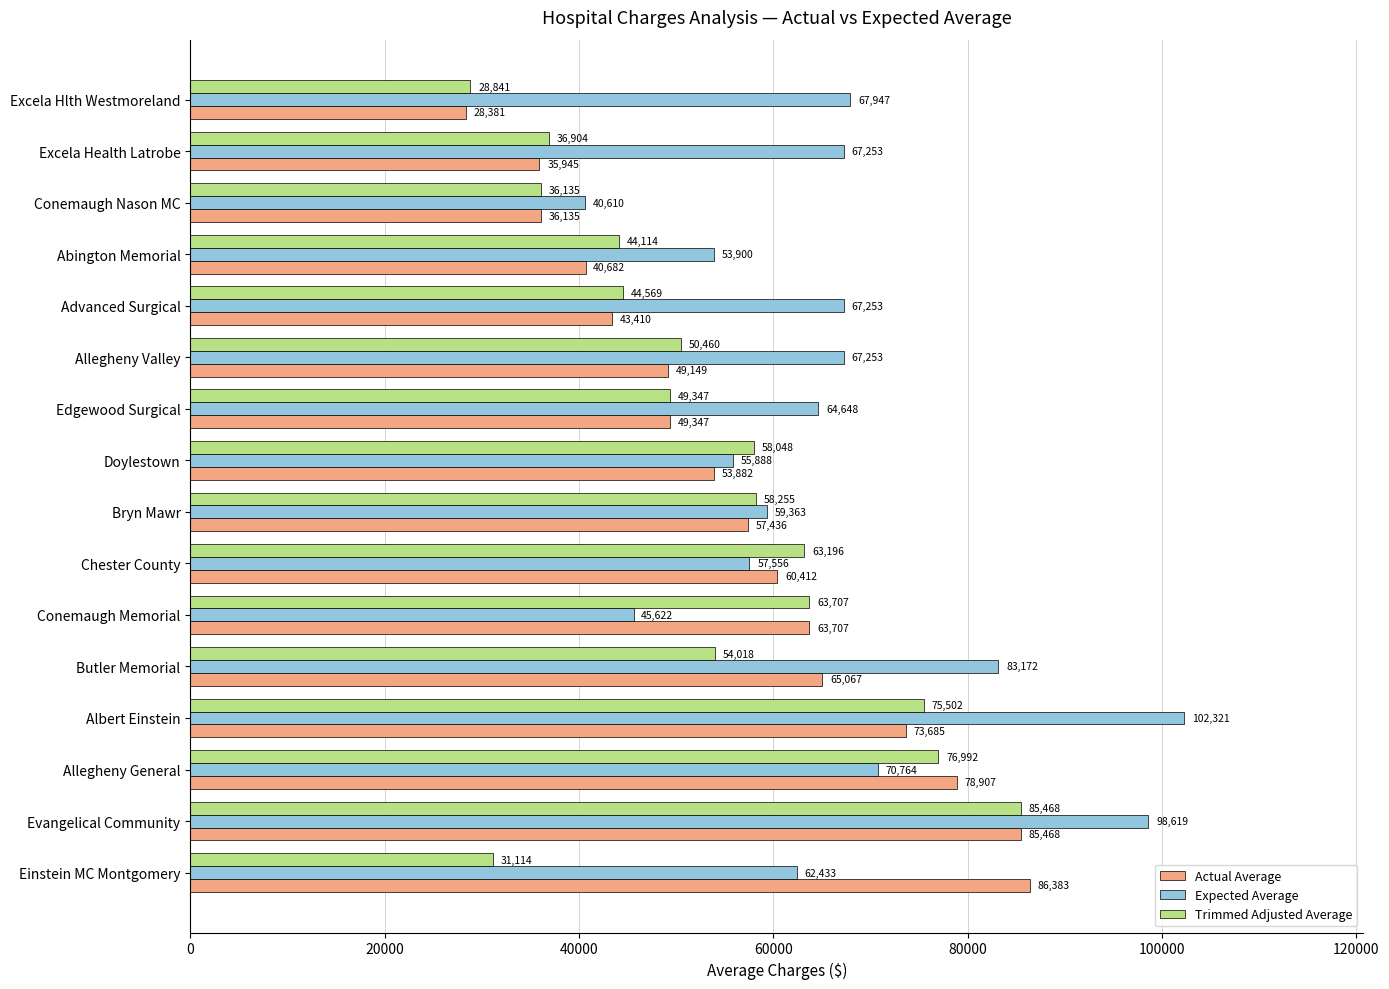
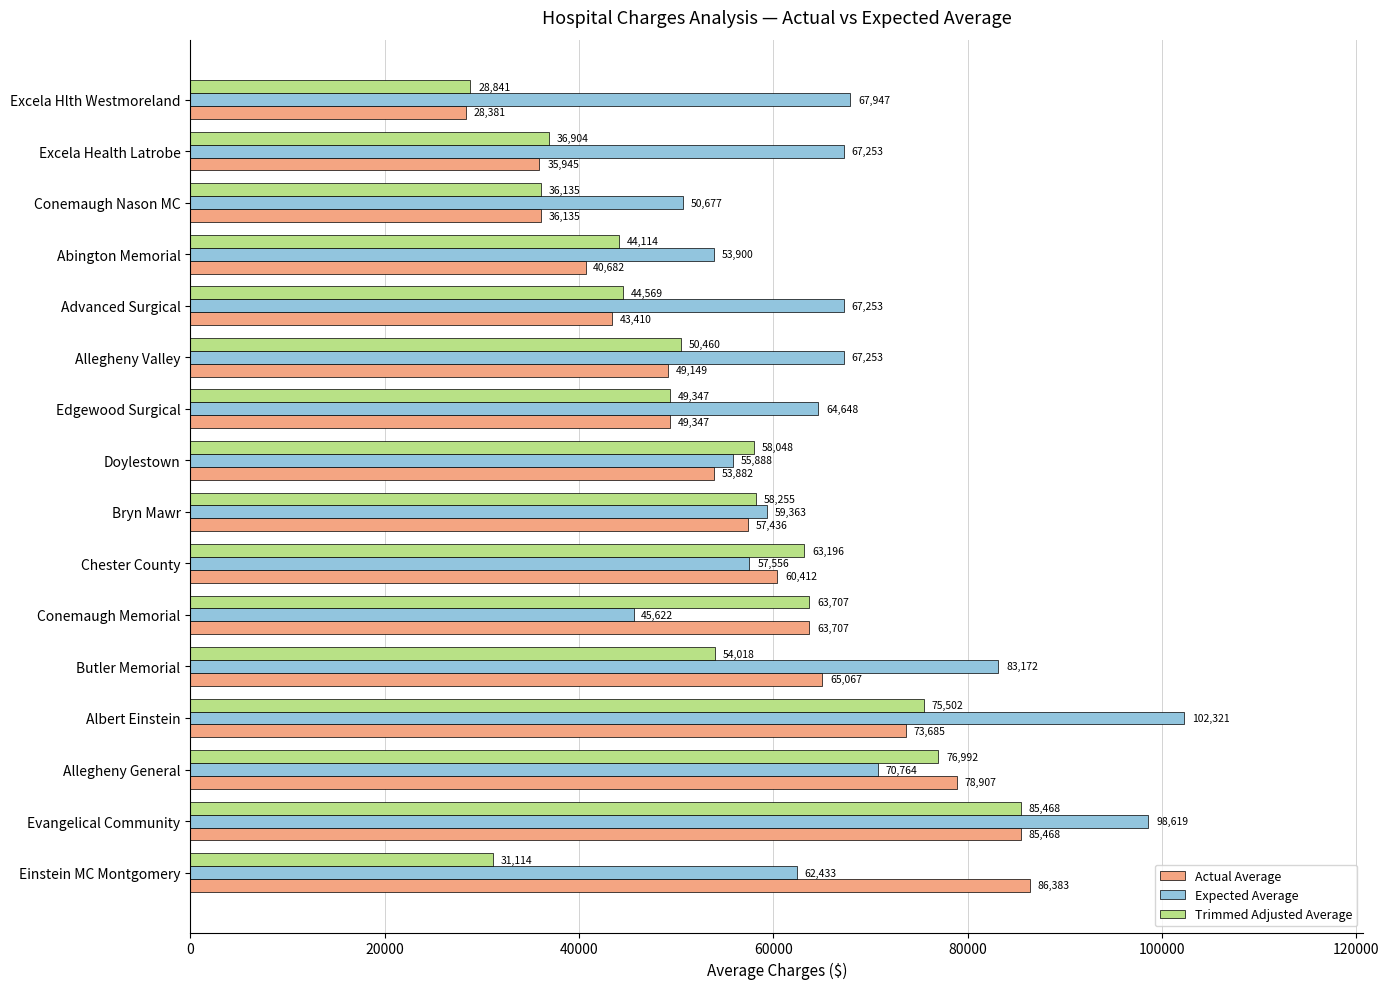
  {
    "Actual Average": {
      "Excela Hlth Westmoreland": "28,381",
      "Excela Health Latrobe": "35,945",
      "Conemaugh Nason MC": "36,135",
      "Abington Memorial": "40,682",
      "Advanced Surgical": "43,410",
      "Allegheny Valley": "49,149",
      "Edgewood Surgical": "49,347",
      "Doylestown": "53,882",
      "Bryn Mawr": "57,436",
      "Chester County": "60,412",
      "Conemaugh Memorial": "63,707",
      "Butler Memorial": "65,067",
      "Albert Einstein": "73,685",
      "Allegheny General": "78,907",
      "Evangelical Community": "85,468",
      "Einstein MC Montgomery": "86,383"
    },
    "Expected Average": {
      "Excela Hlth Westmoreland": "67,947",
      "Excela Health Latrobe": "67,253",
-     "Conemaugh Nason MC": "40,610",
+     "Conemaugh Nason MC": "50,677",
      "Abington Memorial": "53,900",
      "Advanced Surgical": "67,253",
      "Allegheny Valley": "67,253",
      "Edgewood Surgical": "64,648",
      "Doylestown": "55,888",
      "Bryn Mawr": "59,363",
      "Chester County": "57,556",
      "Conemaugh Memorial": "45,622",
      "Butler Memorial": "83,172",
      "Albert Einstein": "102,321",
      "Allegheny General": "70,764",
      "Evangelical Community": "98,619",
      "Einstein MC Montgomery": "62,433"
    },
    "Trimmed Adjusted Average": {
      "Excela Hlth Westmoreland": "28,841",
      "Excela Health Latrobe": "36,904",
      "Conemaugh Nason MC": "36,135",
      "Abington Memorial": "44,114",
      "Advanced Surgical": "44,569",
      "Allegheny Valley": "50,460",
      "Edgewood Surgical": "49,347",
      "Doylestown": "58,048",
      "Bryn Mawr": "58,255",
      "Chester County": "63,196",
      "Conemaugh Memorial": "63,707",
      "Butler Memorial": "54,018",
      "Albert Einstein": "75,502",
      "Allegheny General": "76,992",
      "Evangelical Community": "85,468",
      "Einstein MC Montgomery": "31,114"
    }
  }
